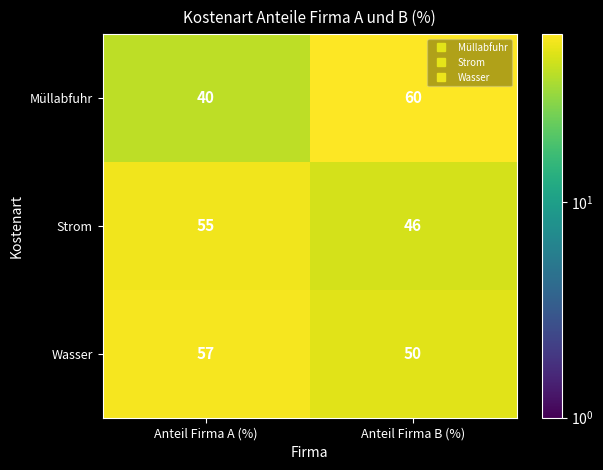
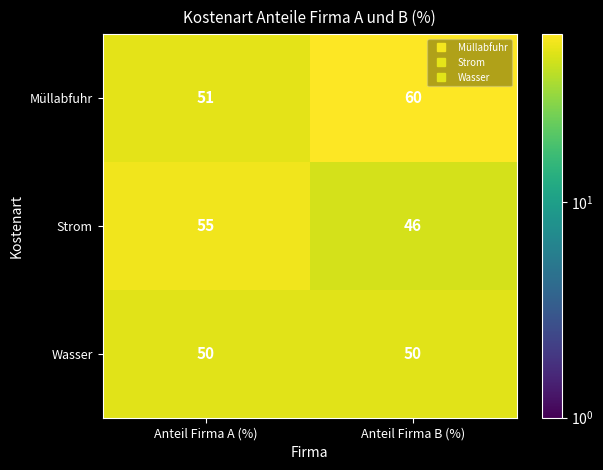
  {
    "Müllabfuhr": {
-     "Anteil Firma A (%)": 40,
+     "Anteil Firma A (%)": 51,
      "Anteil Firma B (%)": 60
    },
    "Strom": {
      "Anteil Firma A (%)": 55,
      "Anteil Firma B (%)": 46
    },
    "Wasser": {
-     "Anteil Firma A (%)": 57,
+     "Anteil Firma A (%)": 50,
      "Anteil Firma B (%)": 50
    }
  }
